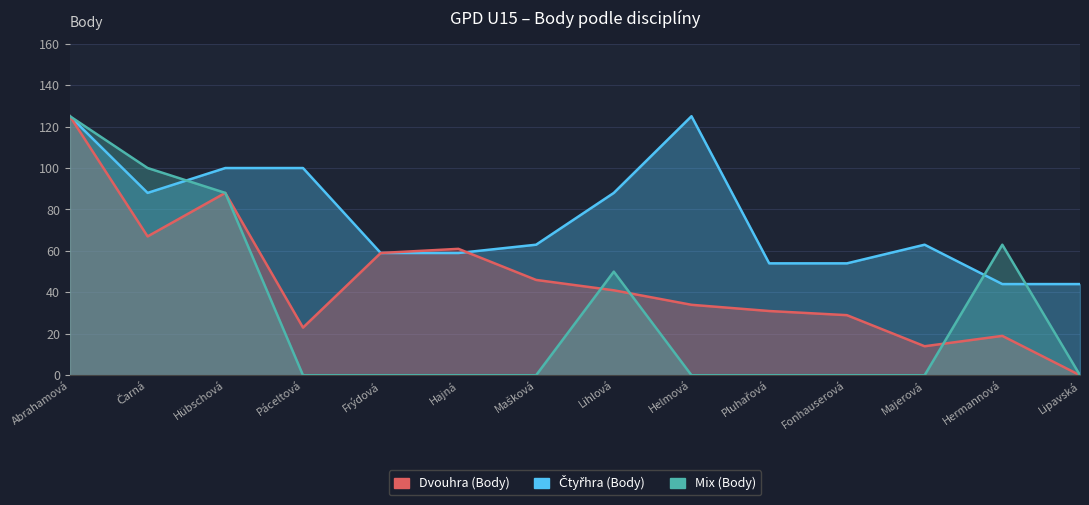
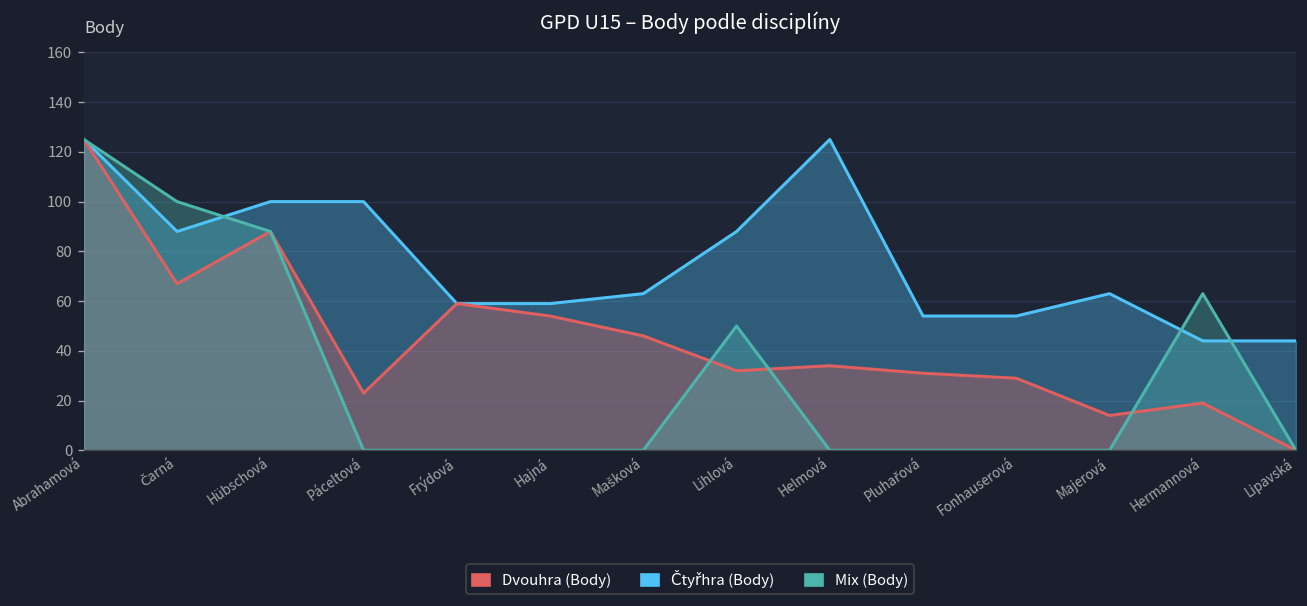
  {
    "Dvouhra (Body)": {
      "Čarná": 67,
      "Páceltová": 23,
-     "Hajná": 61,
+     "Hajná": 54,
      "Mašková": 46,
-     "Lihlová": 41,
+     "Lihlová": 32,
      "Helmová": 34,
      "Pluhařová": 31,
      "Fonhauserová": 29,
      "Majerová": 14,
      "Hermannová": 19
    }
  }
